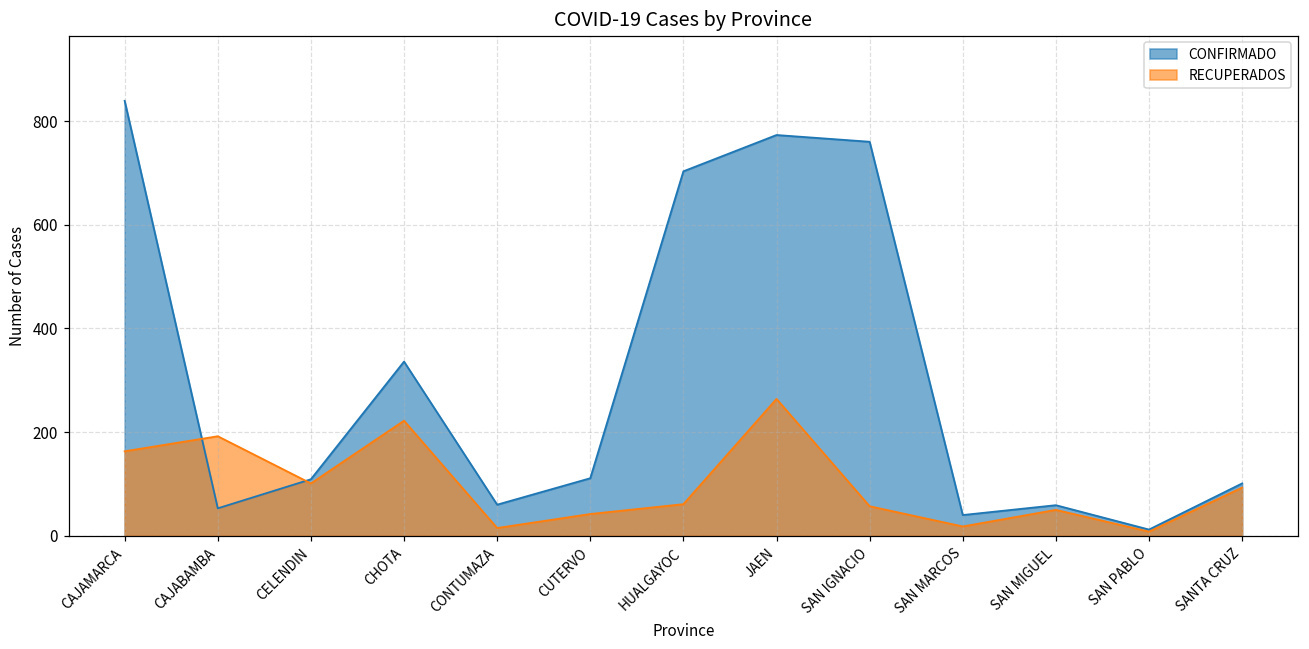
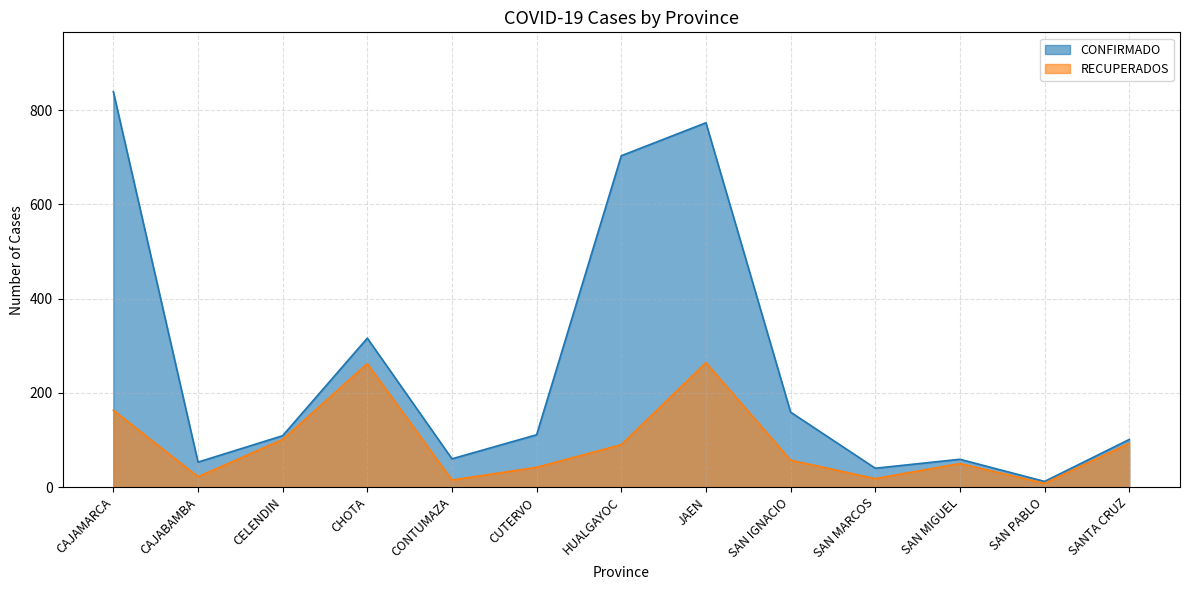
  {
    "CONFIRMADO": {
      "CAJAMARCA": 840,
      "CAJABAMBA": 50,
      "CELENDIN": 110,
-     "CHOTA": 340,
+     "CHOTA": 320,
      "CONTUMAZA": 60,
      "CUTERVO": 110,
      "HUALGAYOC": 700,
      "JAEN": 770,
-     "SAN IGNACIO": 760,
+     "SAN IGNACIO": 160,
      "SAN MARCOS": 40,
      "SAN MIGUEL": 60,
      "SANTA CRUZ": 100
    },
    "RECUPERADOS": {
      "CAJAMARCA": 160,
-     "CAJABAMBA": 190,
+     "CAJABAMBA": 20,
      "CELENDIN": 100,
-     "CHOTA": 220,
+     "CHOTA": 260,
      "CONTUMAZA": 20,
      "CUTERVO": 40,
-     "HUALGAYOC": 60,
+     "HUALGAYOC": 90,
      "JAEN": 260,
      "SAN IGNACIO": 60,
      "SAN MARCOS": 20,
      "SAN MIGUEL": 50,
      "SANTA CRUZ": 90
    }
  }
